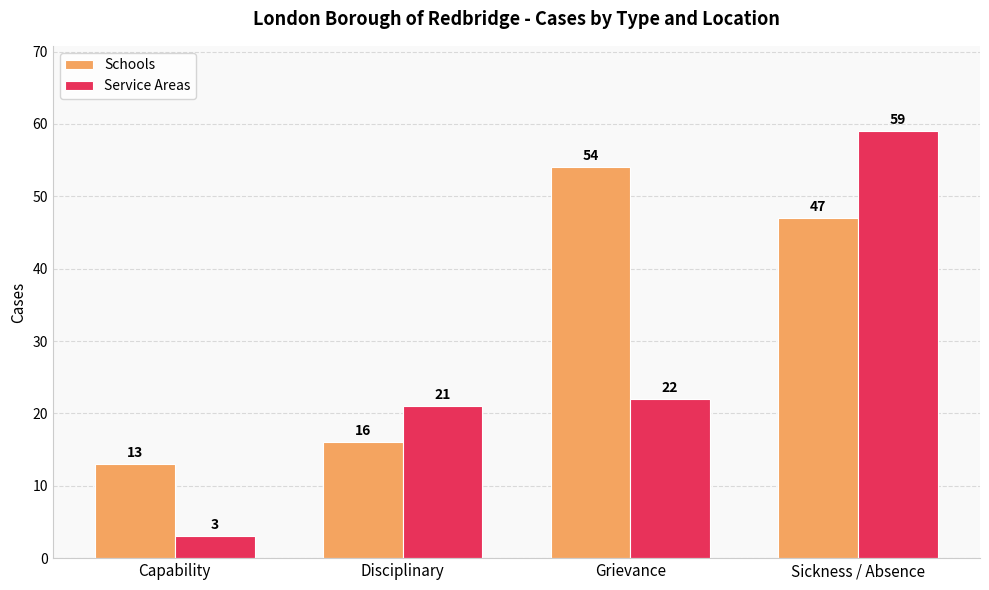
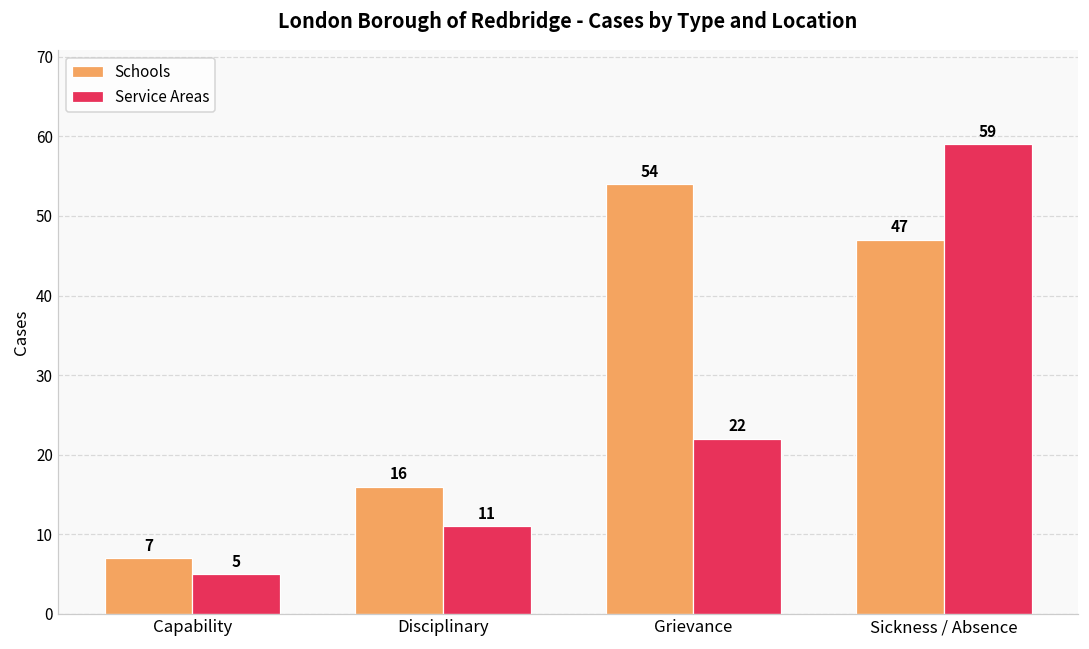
  {
    "Schools": {
-     "Capability": 13,
+     "Capability": 7,
      "Disciplinary": 16,
      "Grievance": 54,
      "Sickness / Absence": 47
    },
    "Service Areas": {
-     "Capability": 3,
-     "Disciplinary": 21,
+     "Capability": 5,
+     "Disciplinary": 11,
      "Grievance": 22,
      "Sickness / Absence": 59
    }
  }
